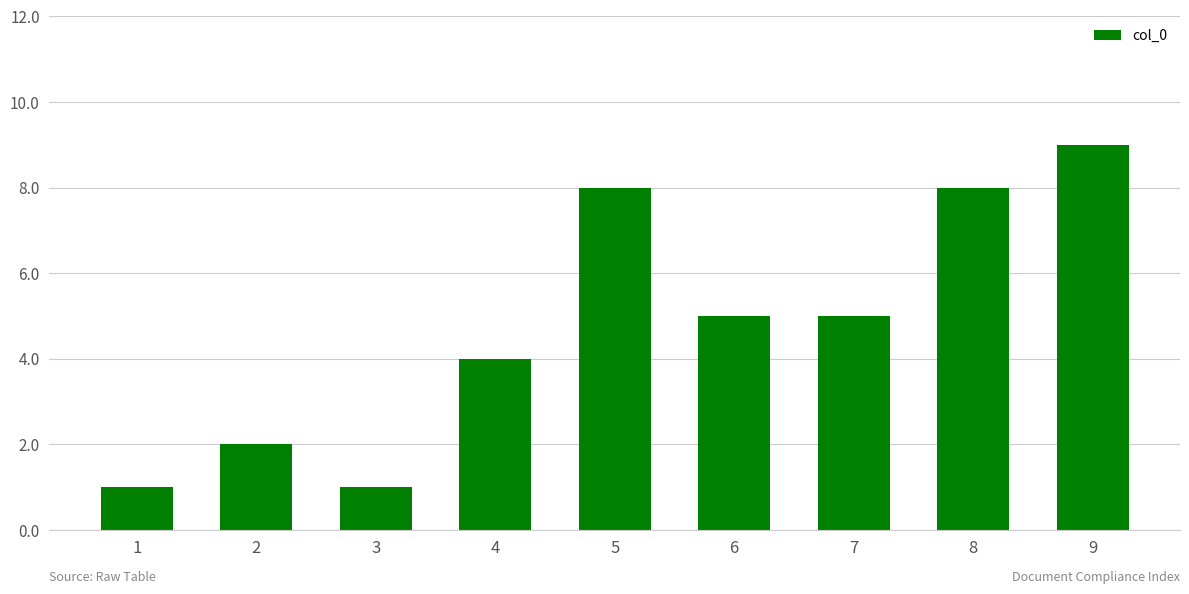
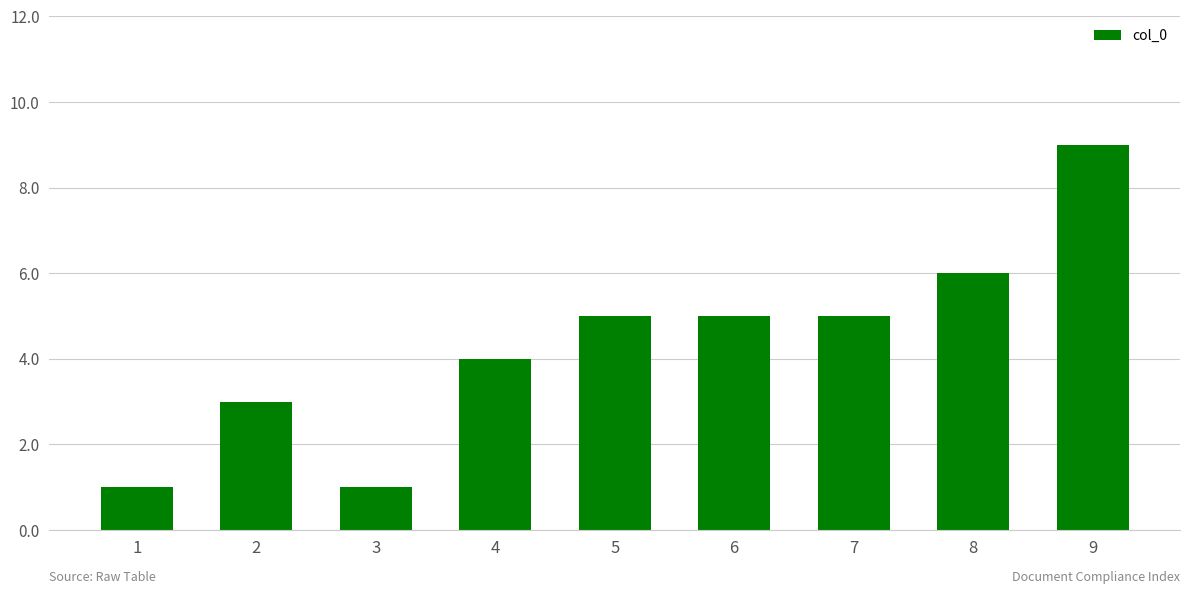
  {
    "1": 1,
-   "2": 2,
+   "2": 3,
    "3": 1,
    "4": 4,
-   "5": 8,
+   "5": 5,
    "6": 5,
    "7": 5,
-   "8": 8,
+   "8": 6,
    "9": 9
  }
